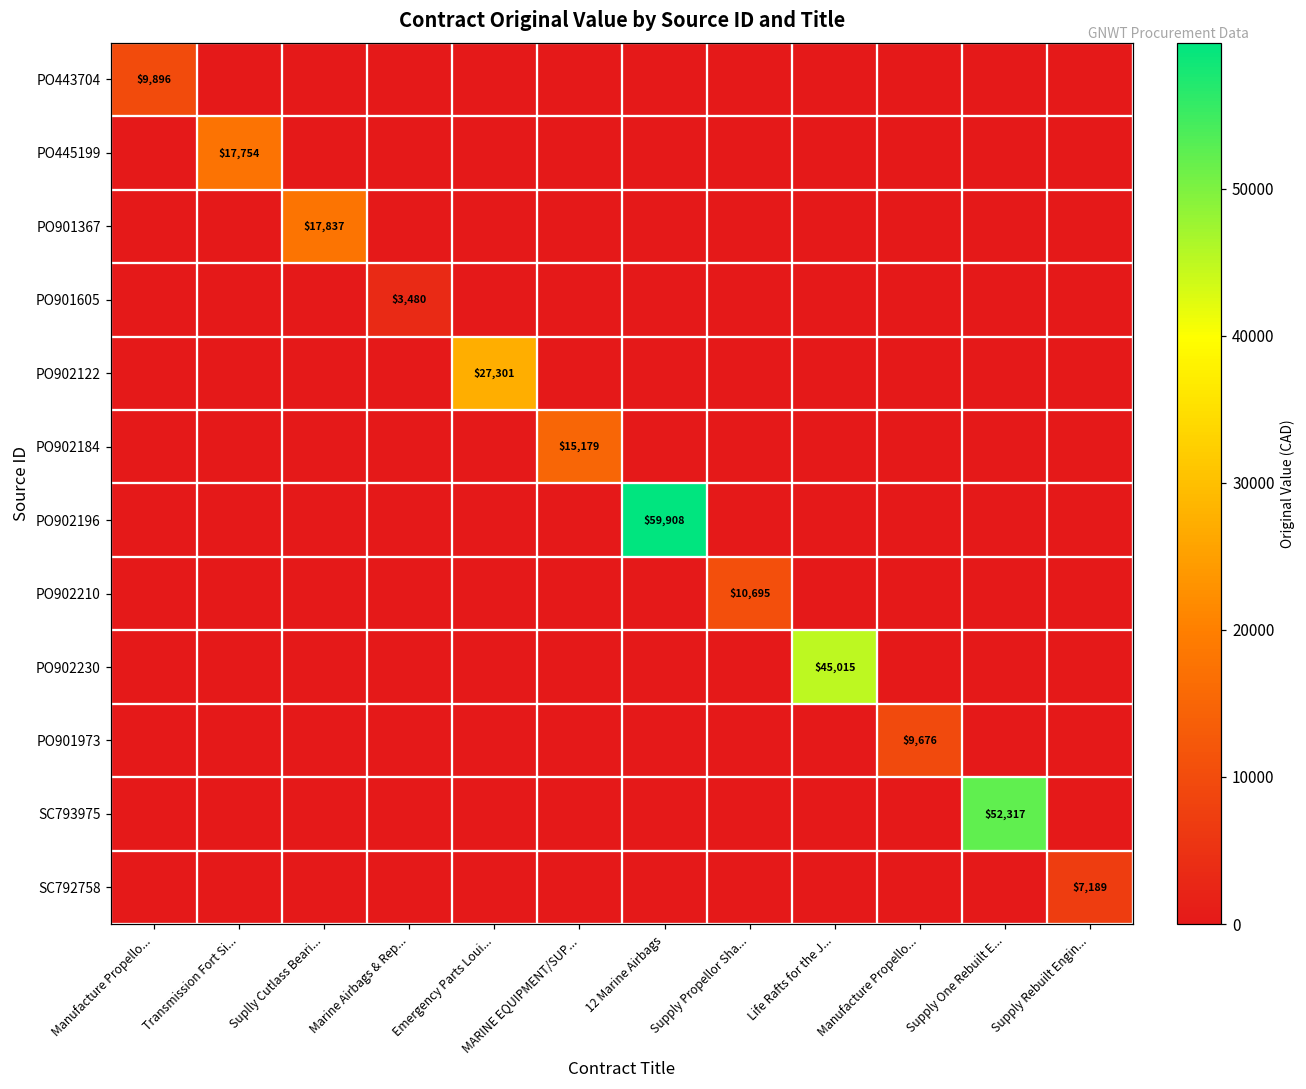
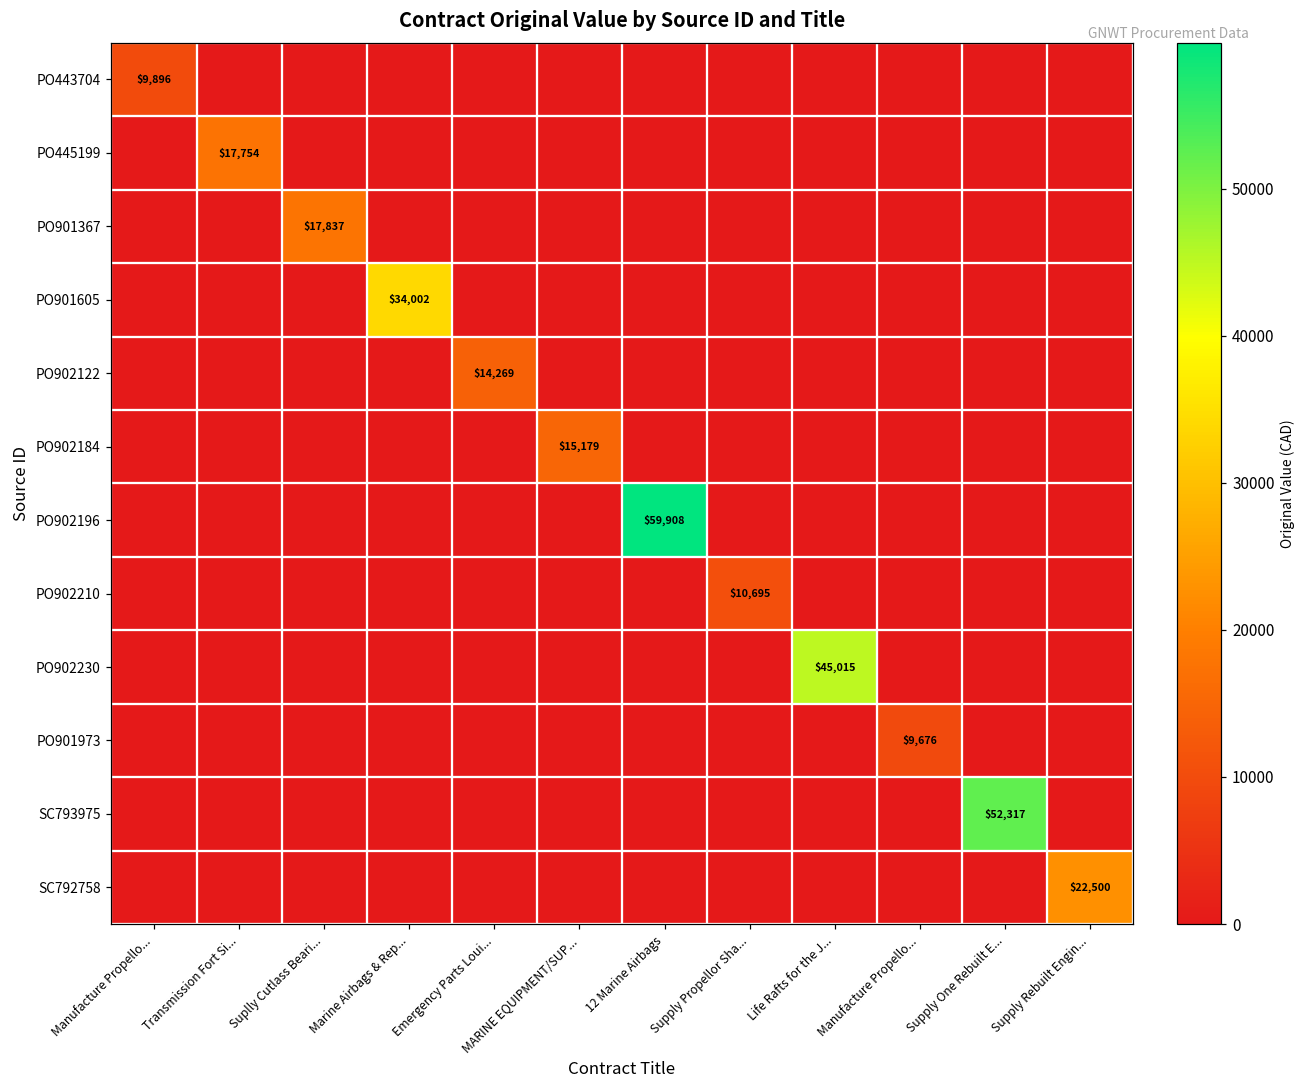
  {
    "PO445199": {
      "Transmission Fort Si...": "$17,754"
    },
    "PO901367": {
      "Suplly Cutlass Beari...": "$17,837"
    },
    "PO901605": {
-     "Marine Airbags & Rep...": "$3,480"
+     "Marine Airbags & Rep...": "$34,002"
    },
    "PO902122": {
-     "Emergency Parts Loui...": "$27,301"
+     "Emergency Parts Loui...": "$14,269"
    },
    "PO902184": {
      "MARINE EQUIPMENT/SUP...": "$15,179"
    },
    "PO902196": {
      "12 Marine Airbags": "$59,908"
    },
    "PO902210": {
      "Supply Propellor Sha...": "$10,695"
    },
    "PO902230": {
      "Life Rafts for the J...": "$45,015"
    },
    "SC793975": {
      "Supply One Rebuilt E...": "$52,317"
    },
    "SC792758": {
-     "Supply Rebuilt Engin...": "$7,189"
+     "Supply Rebuilt Engin...": "$22,500"
    }
  }
